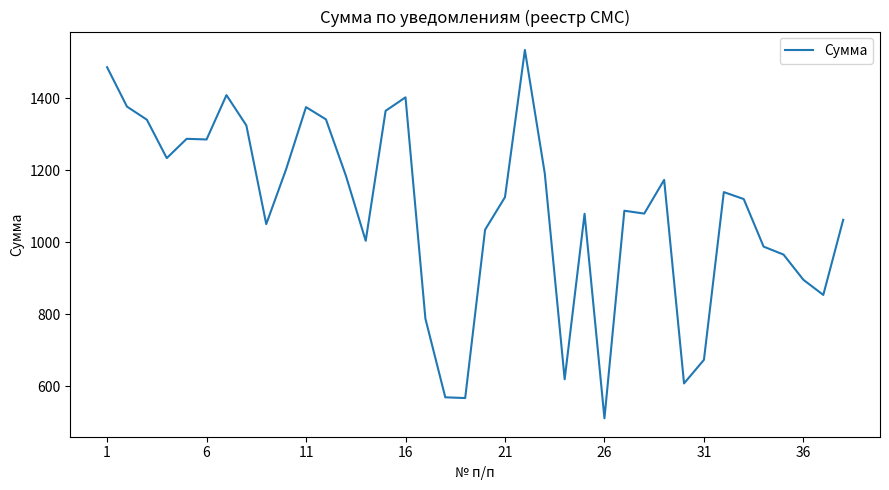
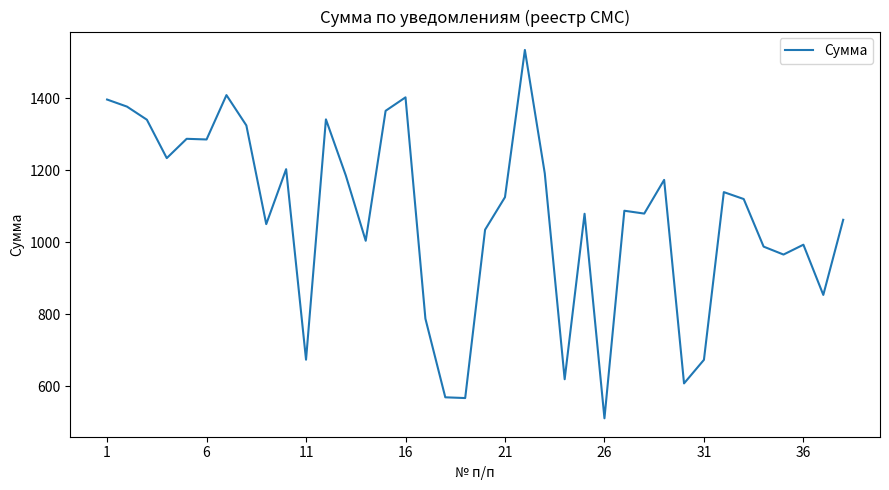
  {
-   "1": 1490,
+   "1": 1400,
    "6": 1290,
-   "11": 1370,
+   "11": 670,
    "16": 1400,
    "21": 1120,
    "26": 510,
    "31": 670,
-   "36": 900
+   "36": 990
  }
